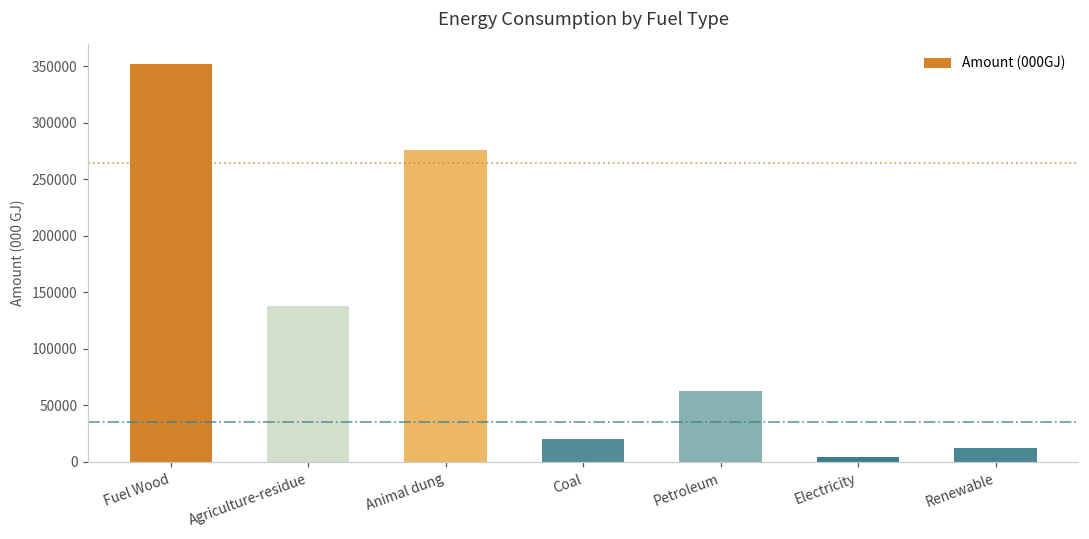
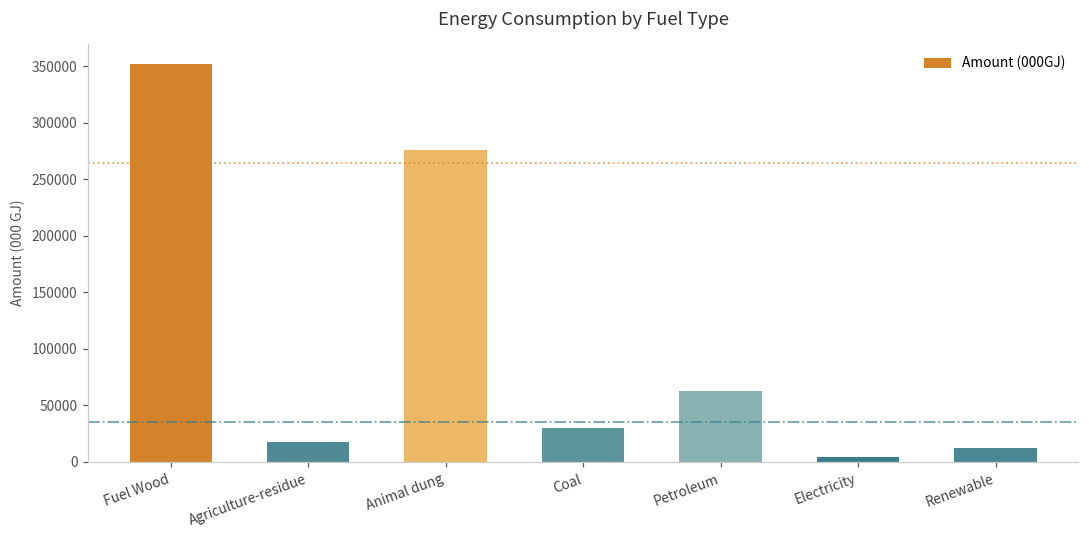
  {
    "Fuel Wood": 352000,
-   "Agriculture-residue": 137000,
+   "Agriculture-residue": 17000,
    "Animal dung": 276000,
-   "Coal": 20000,
+   "Coal": 30000,
    "Petroleum": 63000,
    "Electricity": 4000,
    "Renewable": 12000
  }
